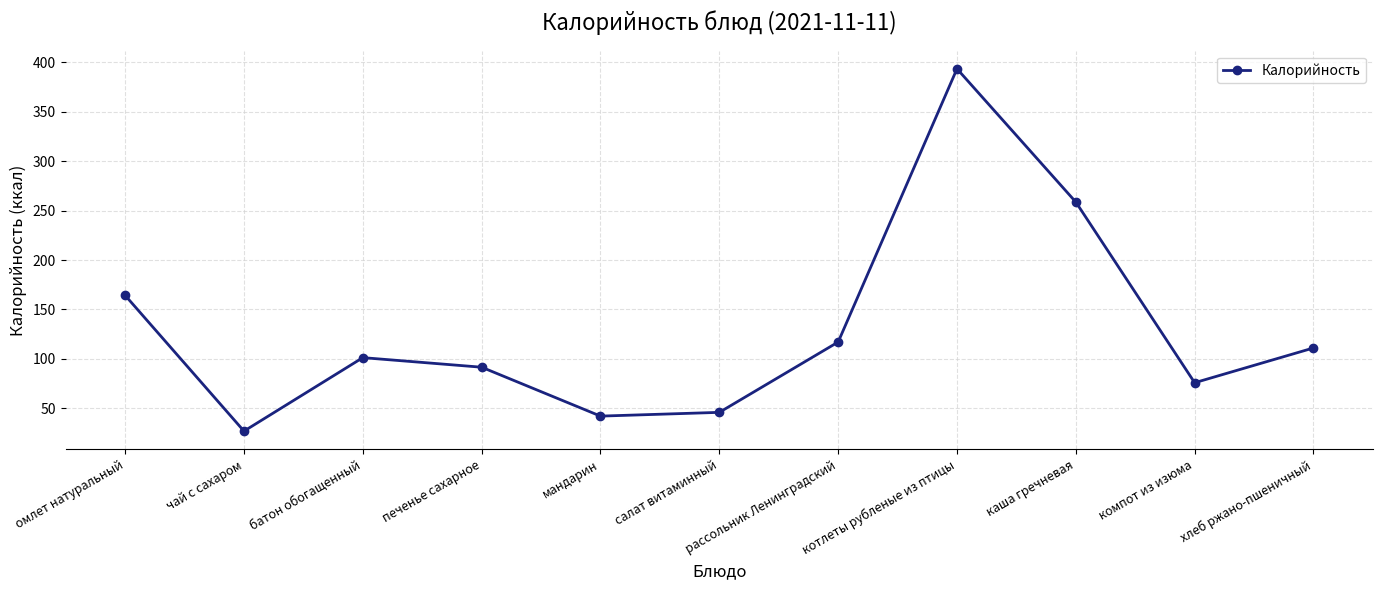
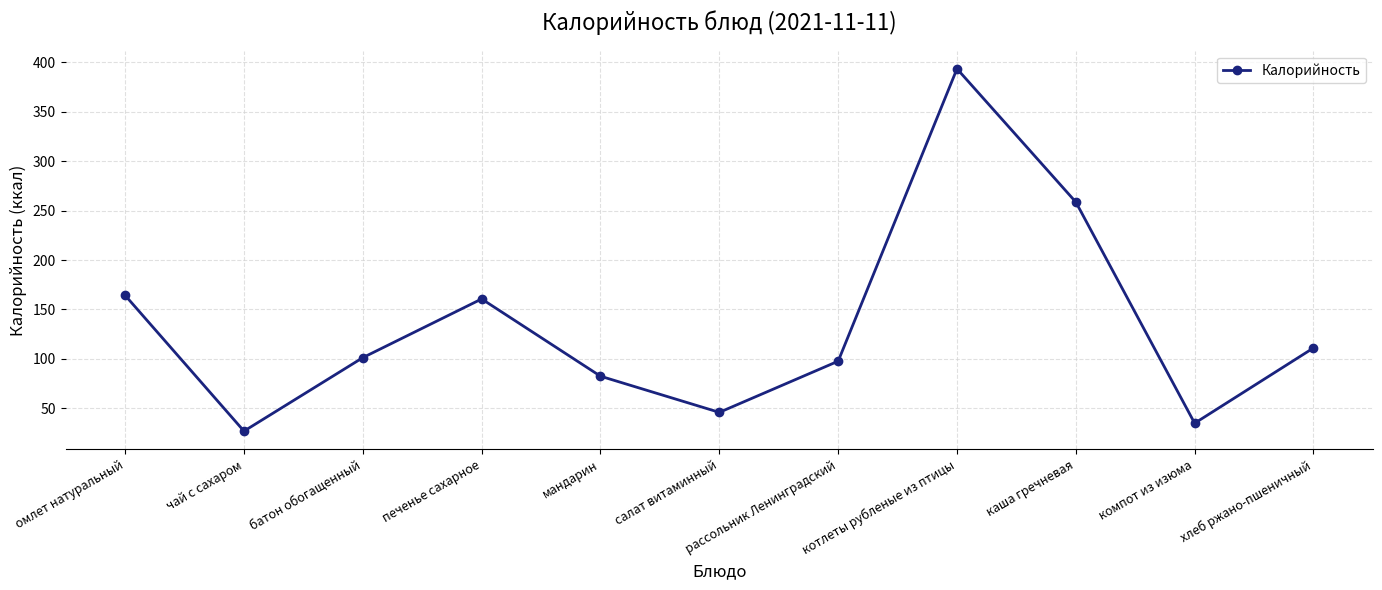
  {
    "омлет натуральный": 160,
    "чай с сахаром": 30,
    "батон обогащенный": 100,
-   "печенье сахарное": 90,
-   "мандарин": 40,
+   "печенье сахарное": 160,
+   "мандарин": 80,
    "салат витаминный": 50,
-   "рассольник Ленинградский": 120,
+   "рассольник Ленинградский": 100,
    "котлеты рубленые из птицы": 390,
    "каша гречневая": 260,
-   "компот из изюма": 80,
+   "компот из изюма": 30,
    "хлеб ржано-пшеничный": 110
  }
